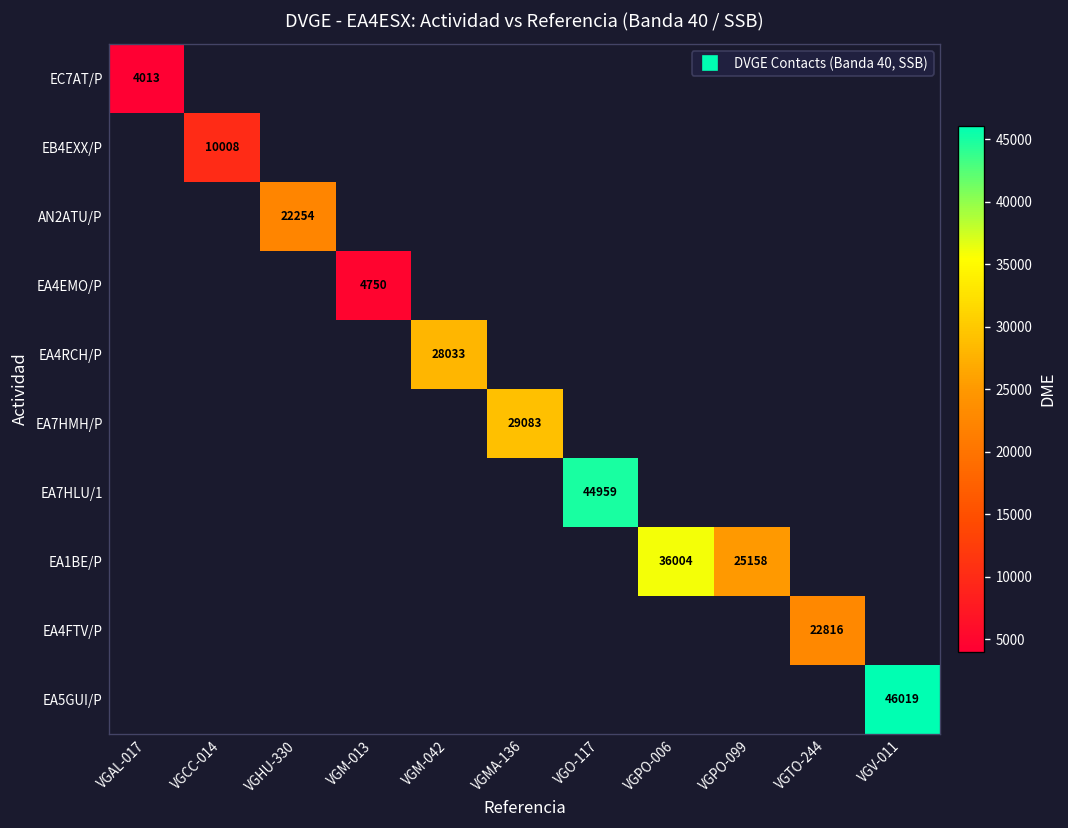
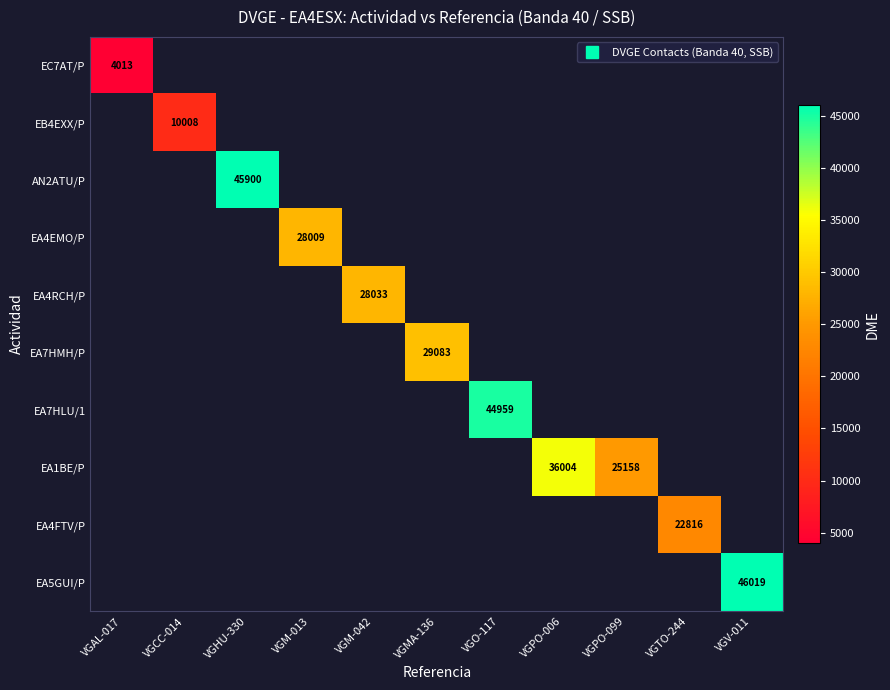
  {
    "EC7AT/P": {
      "VGAL-017": 4013
    },
    "EB4EXX/P": {
      "VGCC-014": 10008
    },
    "AN2ATU/P": {
-     "VGHU-330": 22254
+     "VGHU-330": 45900
    },
    "EA4EMO/P": {
-     "VGM-013": 4750
+     "VGM-013": 28009
    },
    "EA4RCH/P": {
      "VGM-042": 28033
    },
    "EA7HMH/P": {
      "VGMA-136": 29083
    },
    "EA7HLU/1": {
      "VGO-117": 44959
    },
    "EA1BE/P": {
      "VGPO-006": 36004,
      "VGPO-099": 25158
    },
    "EA4FTV/P": {
      "VGTO-244": 22816
    },
    "EA5GUI/P": {
      "VGV-011": 46019
    }
  }
